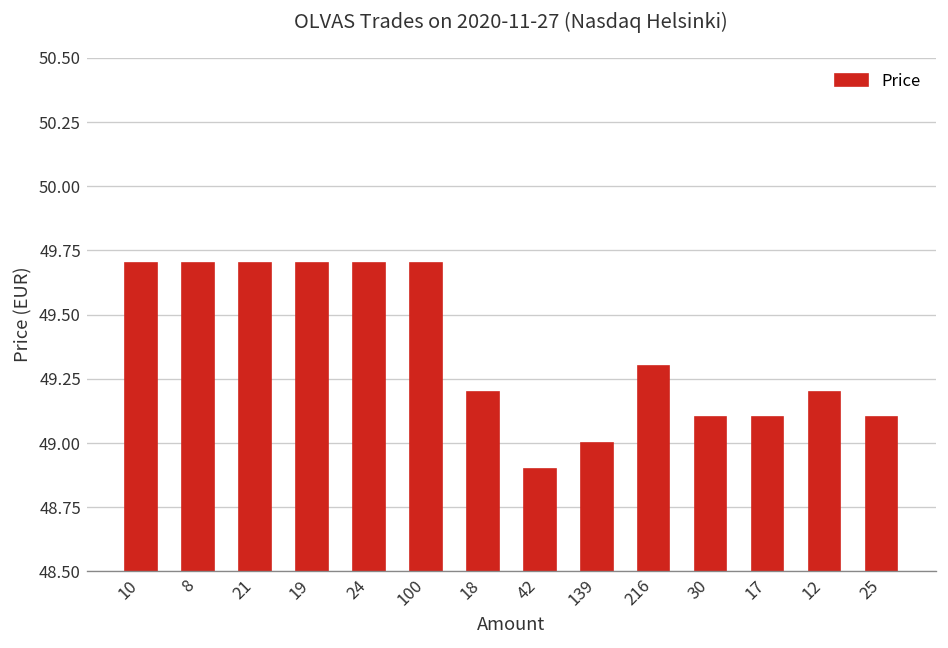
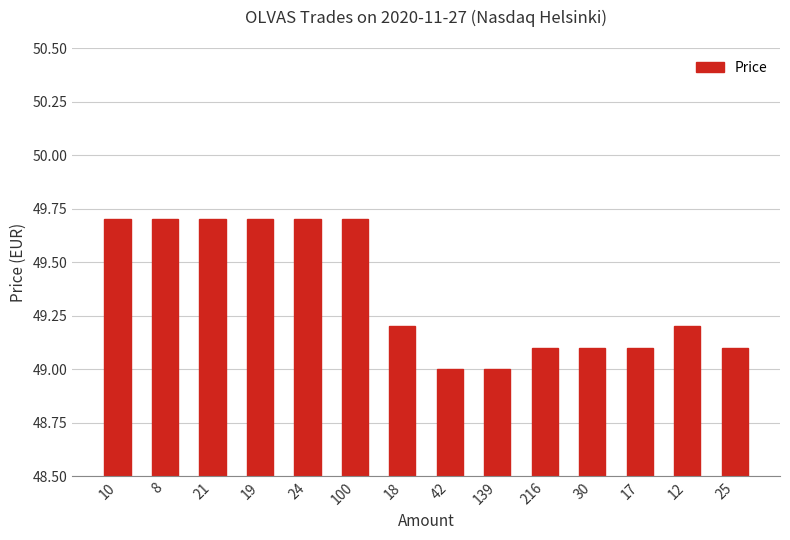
  {
    "10": 49.7,
    "8": 49.7,
    "21": 49.7,
    "19": 49.7,
    "24": 49.7,
    "100": 49.7,
    "18": 49.2,
-   "42": 48.9,
+   "42": 49.0,
    "139": 49.0,
-   "216": 49.3,
+   "216": 49.1,
    "30": 49.1,
    "17": 49.1,
    "12": 49.2,
    "25": 49.1
  }
